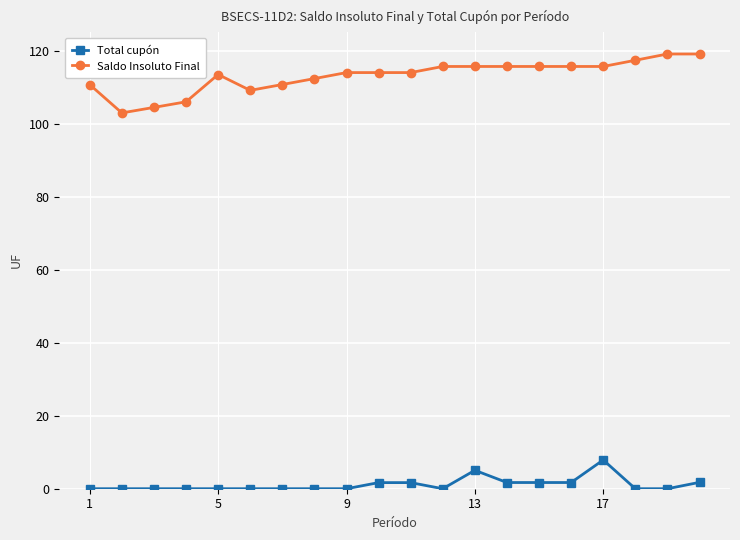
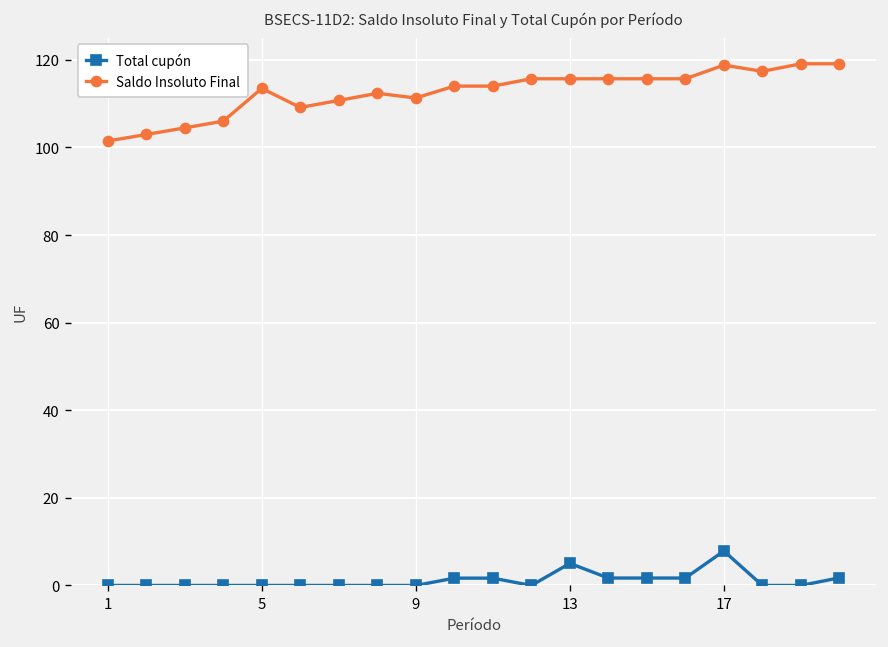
  {
    "Total cupón": {
      "1": 0,
      "5": 0,
      "9": 0,
      "13": 5,
      "17": 8
    },
    "Saldo Insoluto Final": {
-     "1": 111,
+     "1": 101,
      "5": 113,
-     "9": 114,
+     "9": 111,
      "13": 116,
-     "17": 116
+     "17": 119
    }
  }
